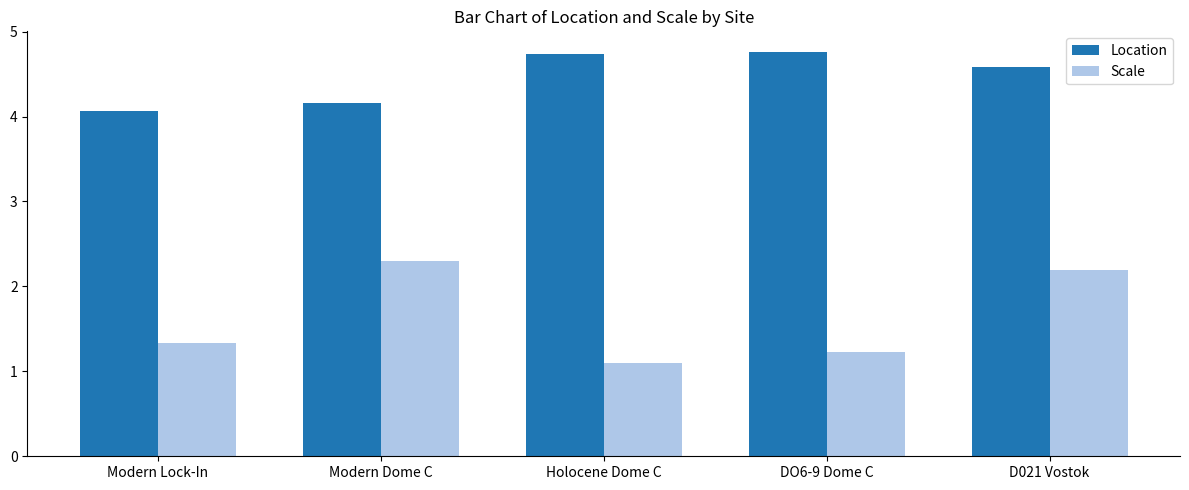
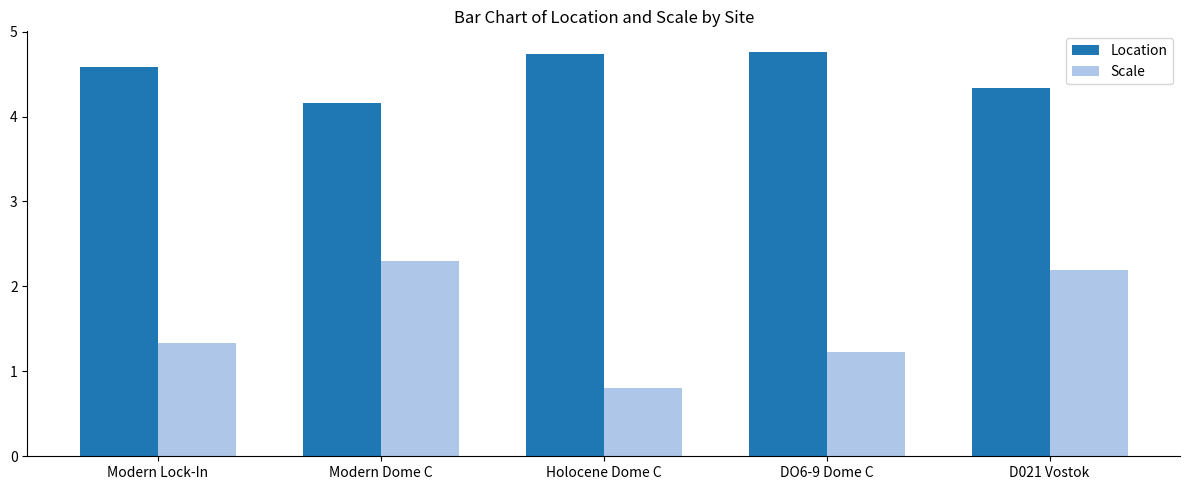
  {
    "Location": {
-     "Modern Lock-In": 4.1,
+     "Modern Lock-In": 4.6,
      "Modern Dome C": 4.2,
      "Holocene Dome C": 4.7,
      "DO6-9 Dome C": 4.8,
-     "D021 Vostok": 4.6
+     "D021 Vostok": 4.3
    },
    "Scale": {
      "Modern Lock-In": 1.3,
      "Modern Dome C": 2.3,
-     "Holocene Dome C": 1.1,
+     "Holocene Dome C": 0.8,
      "DO6-9 Dome C": 1.2,
      "D021 Vostok": 2.2
    }
  }
